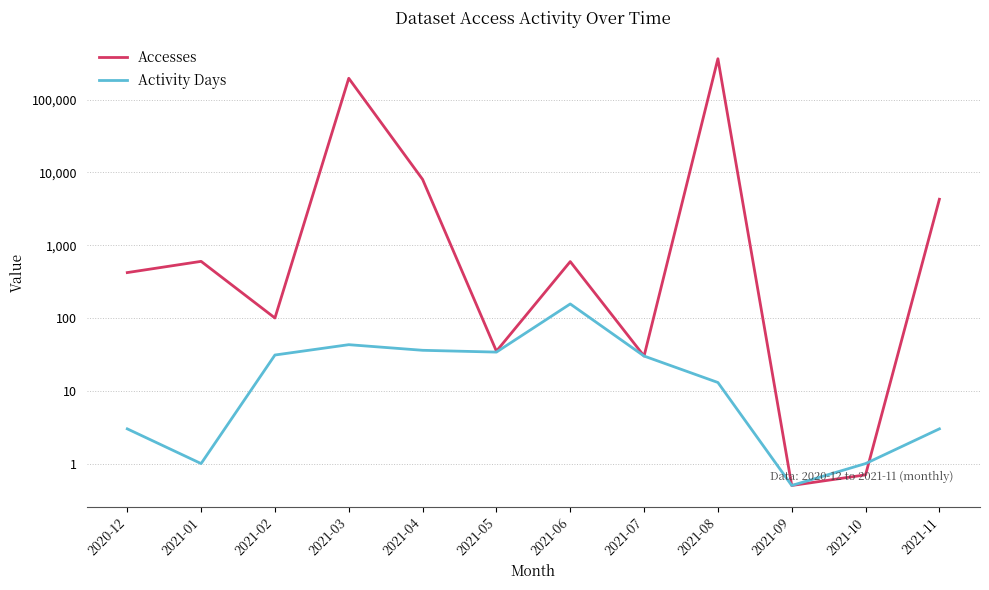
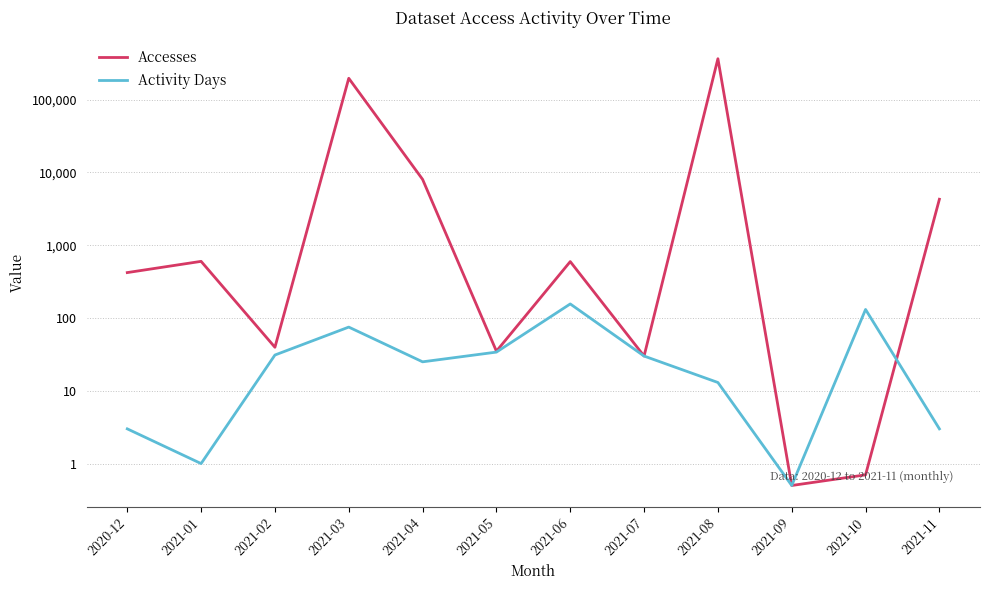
  {
    "Accesses": {
      "2020-12": "400",
      "2021-01": "600",
-     "2021-02": "100",
+     "2021-02": "40",
      "2021-03": "200,000",
      "2021-04": "8,000",
      "2021-06": "600",
      "2021-08": "400,000",
      "2021-11": "4,000"
    },
    "Activity Days": {
      "2020-12": "3",
      "2021-01": "1",
      "2021-02": "31",
-     "2021-03": "40",
-     "2021-04": "40",
+     "2021-03": "80",
+     "2021-04": "25",
      "2021-06": "160",
      "2021-08": "13",
-     "2021-10": "1",
+     "2021-10": "130",
      "2021-11": "3"
    }
  }
